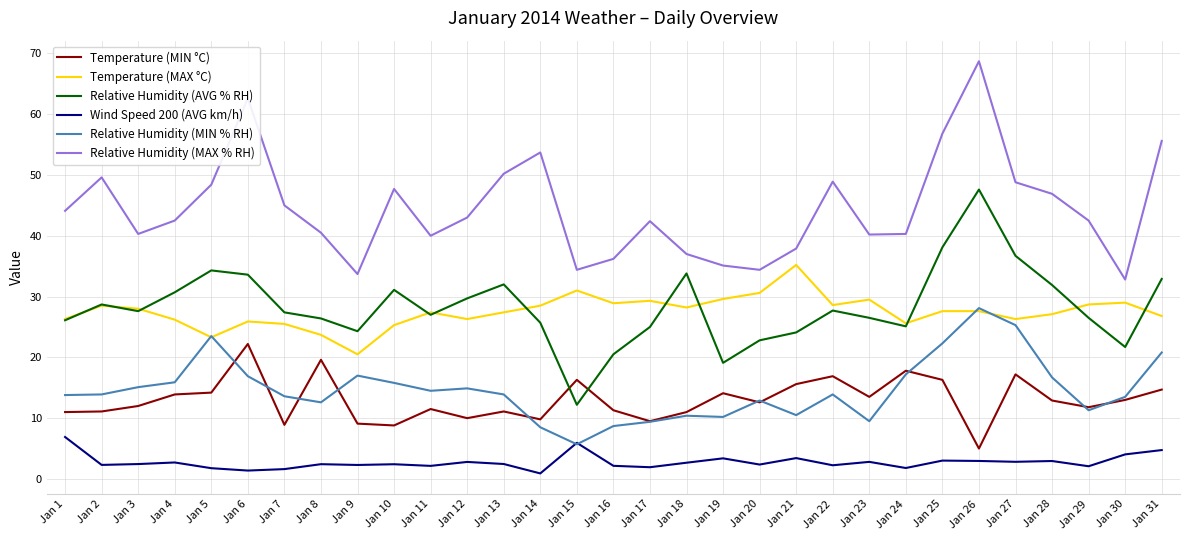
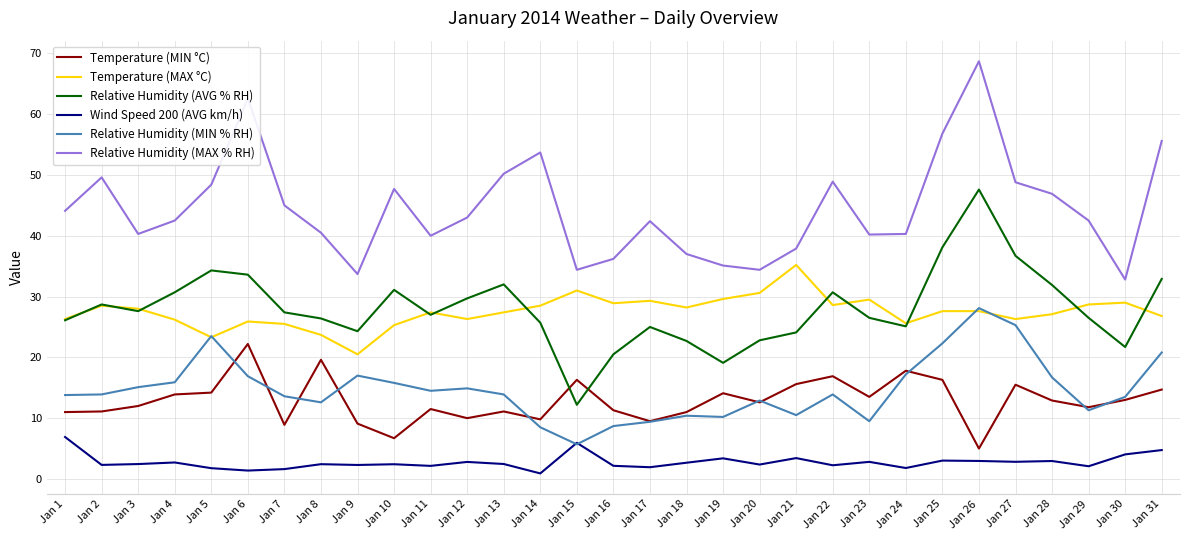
  {
    "Temperature (MIN °C)": {
      "Jan 1": 11,
      "Jan 2": 11,
      "Jan 3": 12,
      "Jan 4": 14,
      "Jan 5": 14,
      "Jan 6": 22,
      "Jan 7": 9,
      "Jan 8": 20,
      "Jan 9": 9,
-     "Jan 10": 9,
+     "Jan 10": 7,
      "Jan 11": 12,
      "Jan 12": 10,
      "Jan 13": 11,
      "Jan 14": 10,
      "Jan 15": 16,
      "Jan 16": 11,
      "Jan 18": 11,
      "Jan 19": 14,
      "Jan 21": 16,
      "Jan 22": 17,
      "Jan 23": 14,
      "Jan 24": 18,
      "Jan 25": 16,
      "Jan 26": 5,
-     "Jan 27": 17,
+     "Jan 27": 16,
      "Jan 28": 13,
      "Jan 29": 12,
      "Jan 30": 13,
      "Jan 31": 15
    },
    "Temperature (MAX °C)": {
      "Jan 4": 26,
      "Jan 6": 26,
      "Jan 7": 26,
      "Jan 8": 24,
      "Jan 9": 21,
      "Jan 10": 25,
      "Jan 12": 26,
      "Jan 13": 27,
      "Jan 14": 29,
      "Jan 15": 31,
      "Jan 16": 29,
      "Jan 17": 29,
      "Jan 18": 28,
      "Jan 19": 30,
      "Jan 20": 31,
      "Jan 21": 35,
      "Jan 22": 29,
      "Jan 23": 30,
      "Jan 24": 26,
      "Jan 25": 28,
      "Jan 26": 28,
      "Jan 27": 26,
      "Jan 28": 27,
      "Jan 29": 29,
      "Jan 30": 29,
      "Jan 31": 27
    },
    "Relative Humidity (AVG % RH)": {
      "Jan 4": 31,
      "Jan 5": 34,
      "Jan 6": 34,
      "Jan 7": 27,
      "Jan 8": 26,
      "Jan 9": 24,
      "Jan 10": 31,
      "Jan 12": 30,
      "Jan 13": 32,
      "Jan 14": 26,
      "Jan 15": 12,
      "Jan 16": 21,
      "Jan 17": 25,
-     "Jan 18": 34,
+     "Jan 18": 23,
      "Jan 19": 19,
      "Jan 20": 23,
      "Jan 21": 24,
-     "Jan 22": 28,
+     "Jan 22": 31,
      "Jan 23": 27,
      "Jan 24": 25,
      "Jan 25": 38,
      "Jan 26": 48,
      "Jan 27": 37,
      "Jan 28": 32,
      "Jan 29": 27,
      "Jan 30": 22,
      "Jan 31": 33
    },
    "Wind Speed 200 (AVG km/h)": {
      "Jan 1": 7,
      "Jan 2": 2,
      "Jan 3": 2,
      "Jan 4": 3,
      "Jan 5": 2,
      "Jan 6": 1,
      "Jan 7": 2,
      "Jan 8": 2,
      "Jan 9": 2,
      "Jan 10": 2,
      "Jan 11": 2,
      "Jan 12": 3,
      "Jan 13": 2,
      "Jan 14": 1,
      "Jan 16": 2,
      "Jan 17": 2,
      "Jan 18": 3,
      "Jan 19": 3,
      "Jan 20": 2,
      "Jan 21": 3,
      "Jan 22": 2,
      "Jan 23": 3,
      "Jan 24": 2,
      "Jan 25": 3,
      "Jan 26": 3,
      "Jan 27": 3,
      "Jan 28": 3,
      "Jan 29": 2,
      "Jan 30": 4,
      "Jan 31": 5
    },
    "Relative Humidity (MIN % RH)": {
      "Jan 1": 14,
      "Jan 2": 14,
      "Jan 3": 15,
      "Jan 4": 16,
      "Jan 6": 17,
      "Jan 7": 14,
      "Jan 8": 13,
      "Jan 9": 17,
      "Jan 10": 16,
      "Jan 11": 15,
      "Jan 12": 15,
      "Jan 13": 14,
      "Jan 14": 9,
      "Jan 16": 9,
      "Jan 18": 10,
      "Jan 19": 10,
      "Jan 21": 11,
      "Jan 22": 14,
      "Jan 23": 10,
      "Jan 24": 17,
      "Jan 25": 22,
      "Jan 26": 28,
      "Jan 27": 25,
      "Jan 28": 17,
      "Jan 29": 11,
      "Jan 30": 14,
      "Jan 31": 21
    },
    "Relative Humidity (MAX % RH)": {
      "Jan 1": 44,
      "Jan 2": 50,
      "Jan 3": 40,
      "Jan 4": 43,
      "Jan 5": 48,
      "Jan 7": 45,
      "Jan 8": 41,
      "Jan 9": 34,
      "Jan 10": 48,
      "Jan 11": 40,
      "Jan 12": 43,
      "Jan 13": 50,
      "Jan 14": 54,
      "Jan 15": 34,
      "Jan 16": 36,
      "Jan 17": 42,
      "Jan 18": 37,
      "Jan 19": 35,
      "Jan 20": 34,
      "Jan 21": 38,
      "Jan 22": 49,
      "Jan 23": 40,
      "Jan 24": 40,
      "Jan 25": 57,
      "Jan 26": 69,
      "Jan 27": 49,
      "Jan 28": 47,
      "Jan 29": 43,
      "Jan 30": 33,
      "Jan 31": 56
    }
  }
